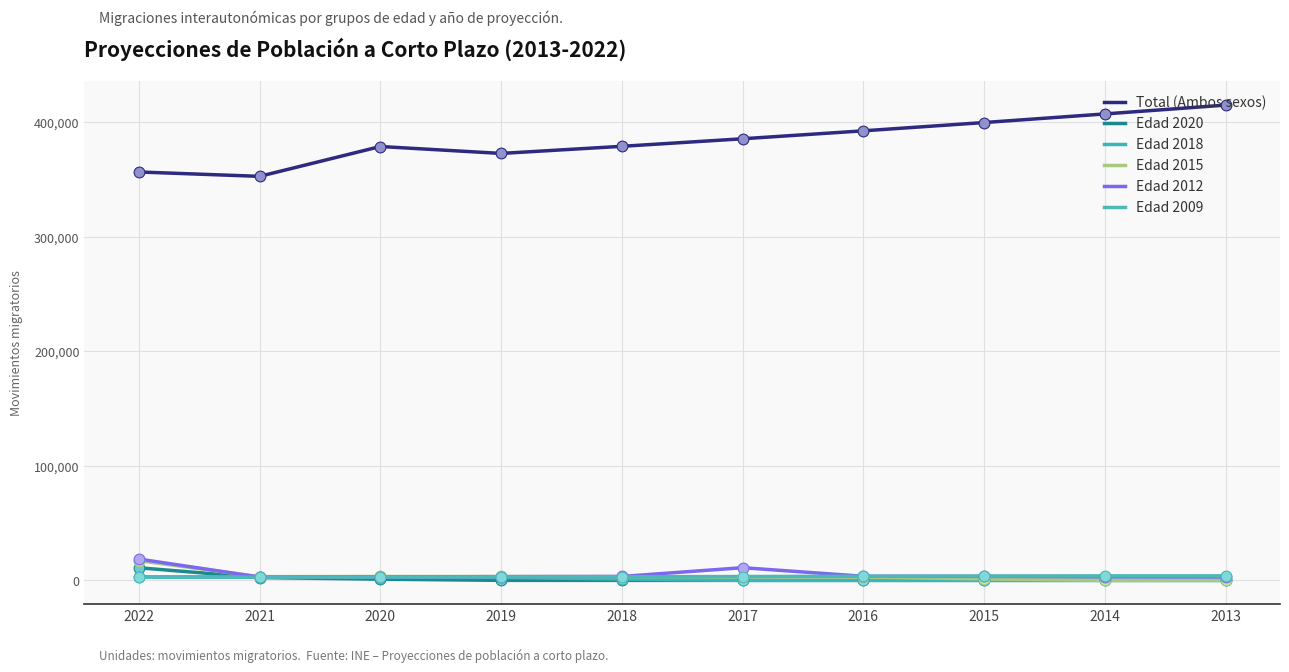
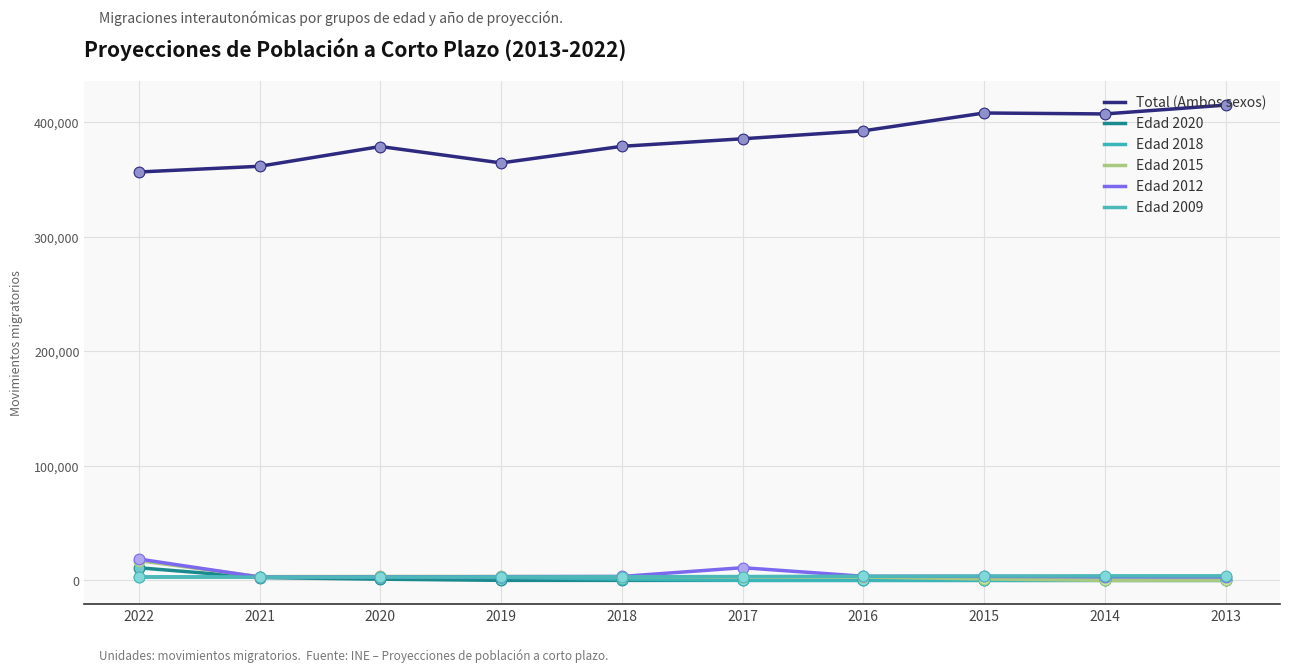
  {
    "Total (Ambos sexos)": {
      "2022": "357,000",
-     "2021": "353,000",
+     "2021": "361,000",
      "2020": "379,000",
-     "2019": "373,000",
+     "2019": "364,000",
      "2018": "379,000",
      "2017": "386,000",
      "2016": "392,000",
-     "2015": "400,000",
+     "2015": "408,000",
      "2014": "407,000",
      "2013": "415,000"
    },
    "Edad 2020": {
      "2022": "11,000",
      "2019": "0"
    },
    "Edad 2012": {
      "2017": "11,000"
    }
  }
